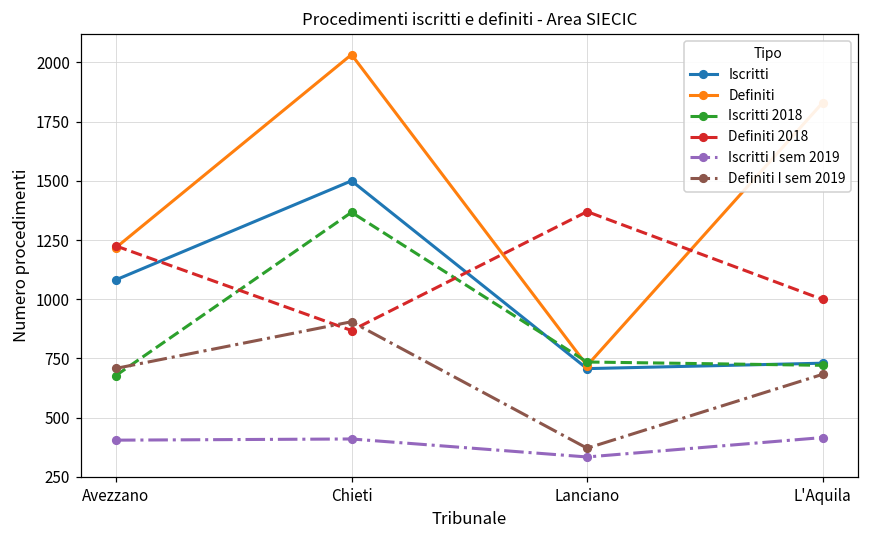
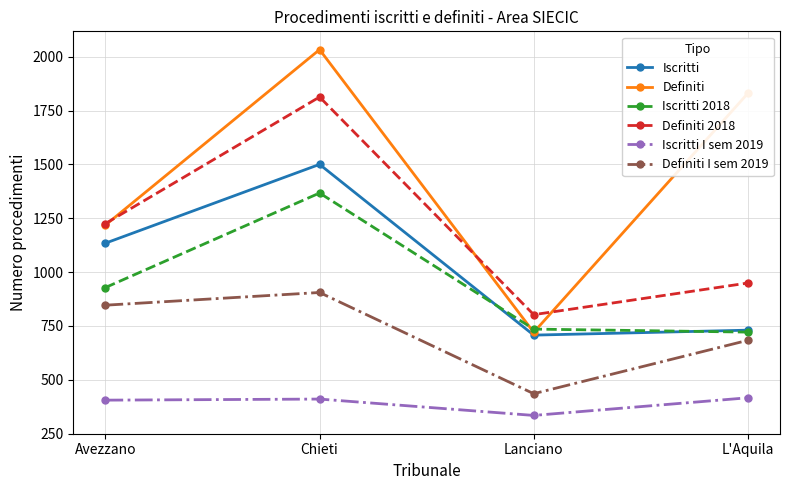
  {
    "Iscritti": {
-     "Avezzano": 1080,
+     "Avezzano": 1130,
      "Chieti": 1500,
      "Lanciano": 710
    },
    "Definiti": {
      "Chieti": 2030,
      "Lanciano": 720
    },
    "Iscritti 2018": {
-     "Avezzano": 680,
+     "Avezzano": 930,
      "Chieti": 1370,
      "Lanciano": 740
    },
    "Definiti 2018": {
-     "Chieti": 870,
-     "Lanciano": 1370,
-     "L'Aquila": 1000
+     "Chieti": 1810,
+     "Lanciano": 800,
+     "L'Aquila": 950
    },
    "Iscritti I sem 2019": {
      "Avezzano": 410,
      "Chieti": 410,
      "Lanciano": 330,
      "L'Aquila": 420
    },
    "Definiti I sem 2019": {
-     "Avezzano": 710,
+     "Avezzano": 850,
      "Chieti": 910,
-     "Lanciano": 370,
+     "Lanciano": 440,
      "L'Aquila": 680
    }
  }
